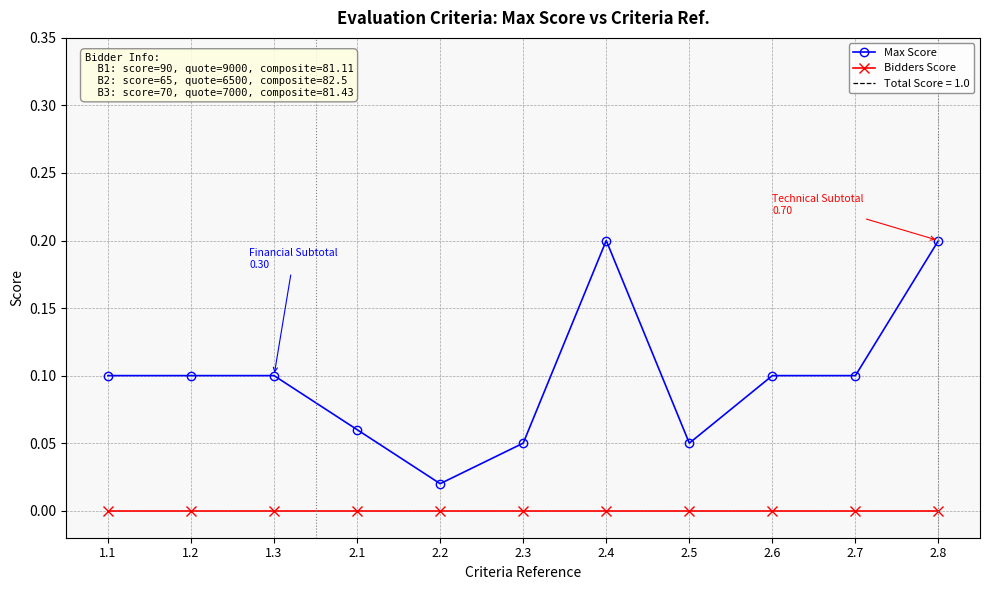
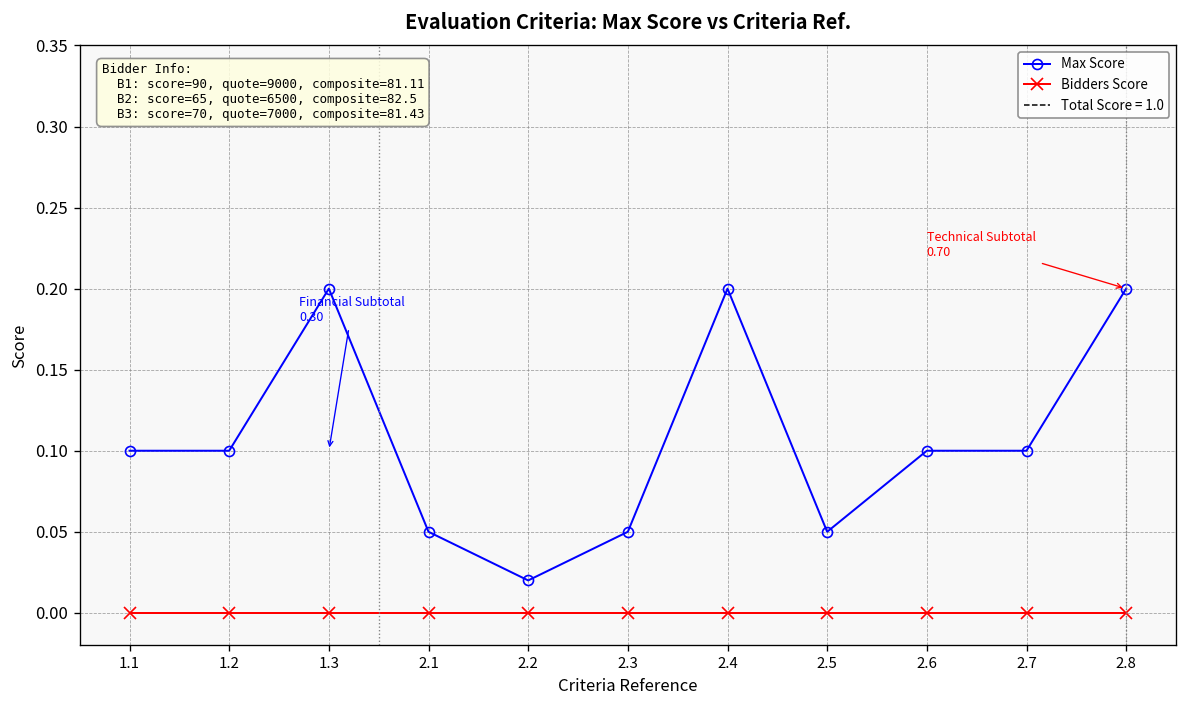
  {
    "Max Score": {
      "1.1": 0.10,
      "1.2": 0.10,
-     "1.3": 0.1,
-     "2.1": 0.06,
+     "1.3": 0.2,
+     "2.1": 0.05,
      "2.2": 0.02,
      "2.3": 0.05,
      "2.4": 0.20,
      "2.5": 0.05,
      "2.6": 0.10,
      "2.7": 0.10
    },
    "Bidders Score": {
      "1.1": 0.00,
      "1.2": 0.00,
      "1.3": 0.00,
      "2.1": 0.00,
      "2.2": 0.00,
      "2.3": 0.00,
      "2.4": 0.00,
      "2.5": 0.00,
      "2.6": 0.00,
      "2.7": 0.00,
      "2.8": 0.00
    }
  }
